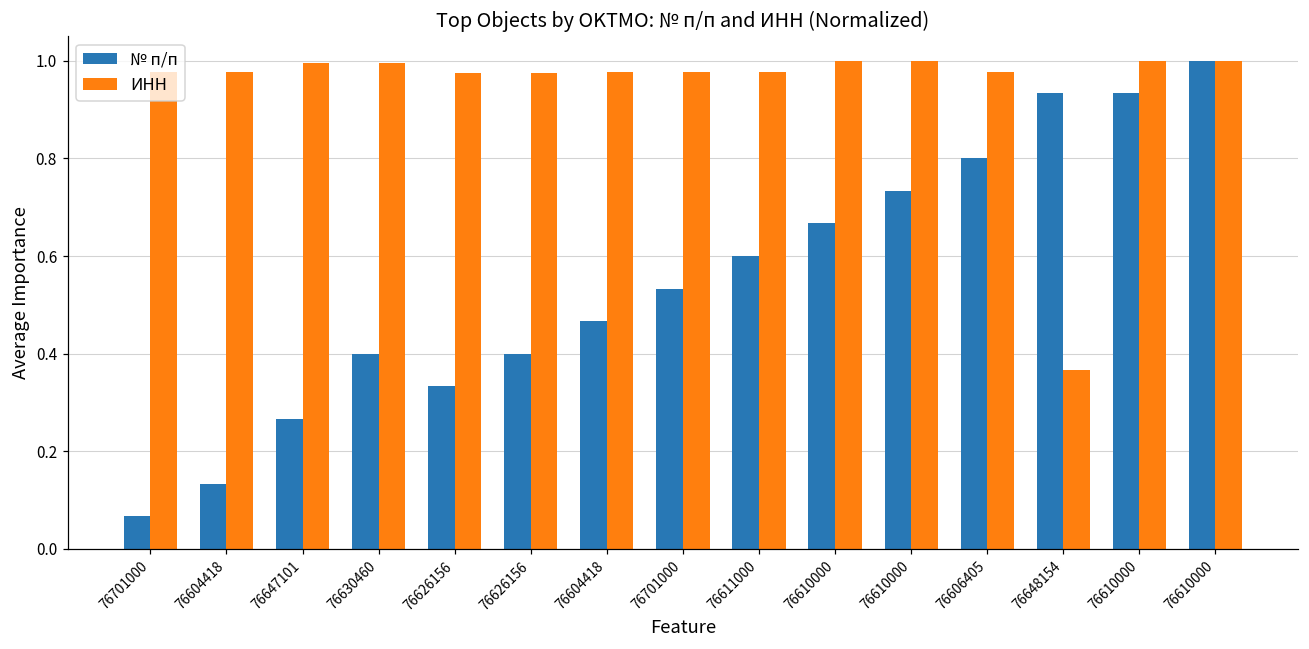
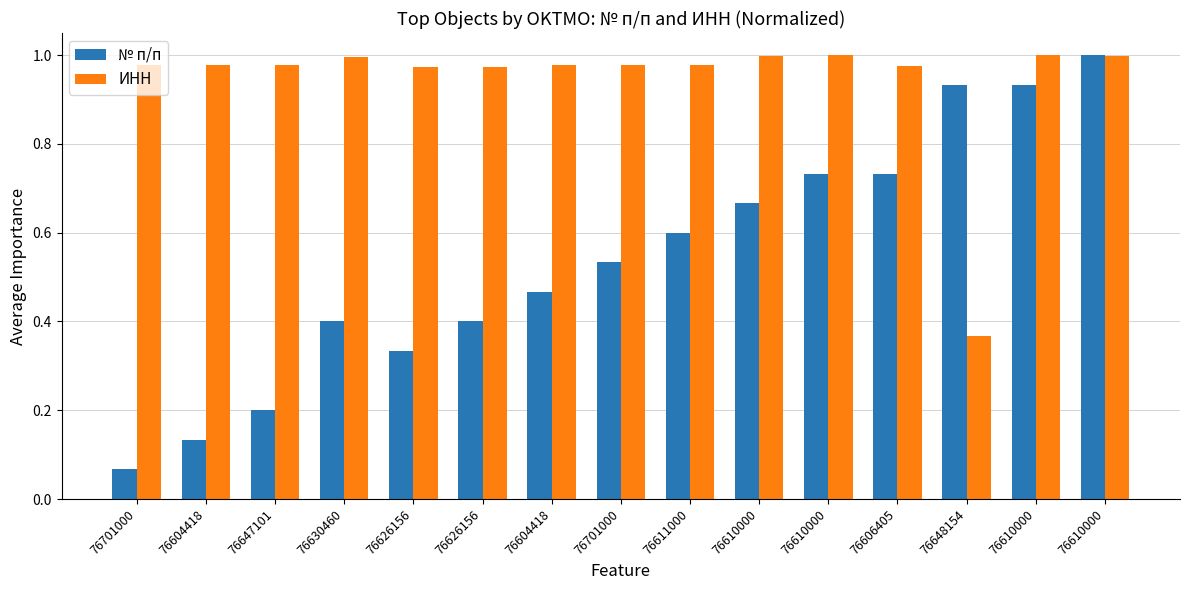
  {
    "№ п/п": {
-     "76647101": 0.27,
+     "76647101": 0.20,
      "76630460": 0.40,
      "76611000": 0.60,
-     "76606405": 0.80,
+     "76606405": 0.73,
      "76648154": 0.93
    },
    "ИНН": {
-     "76647101": 1.00,
+     "76647101": 0.98,
      "76630460": 0.99,
      "76611000": 0.98,
      "76606405": 0.98,
      "76648154": 0.37
    }
  }
